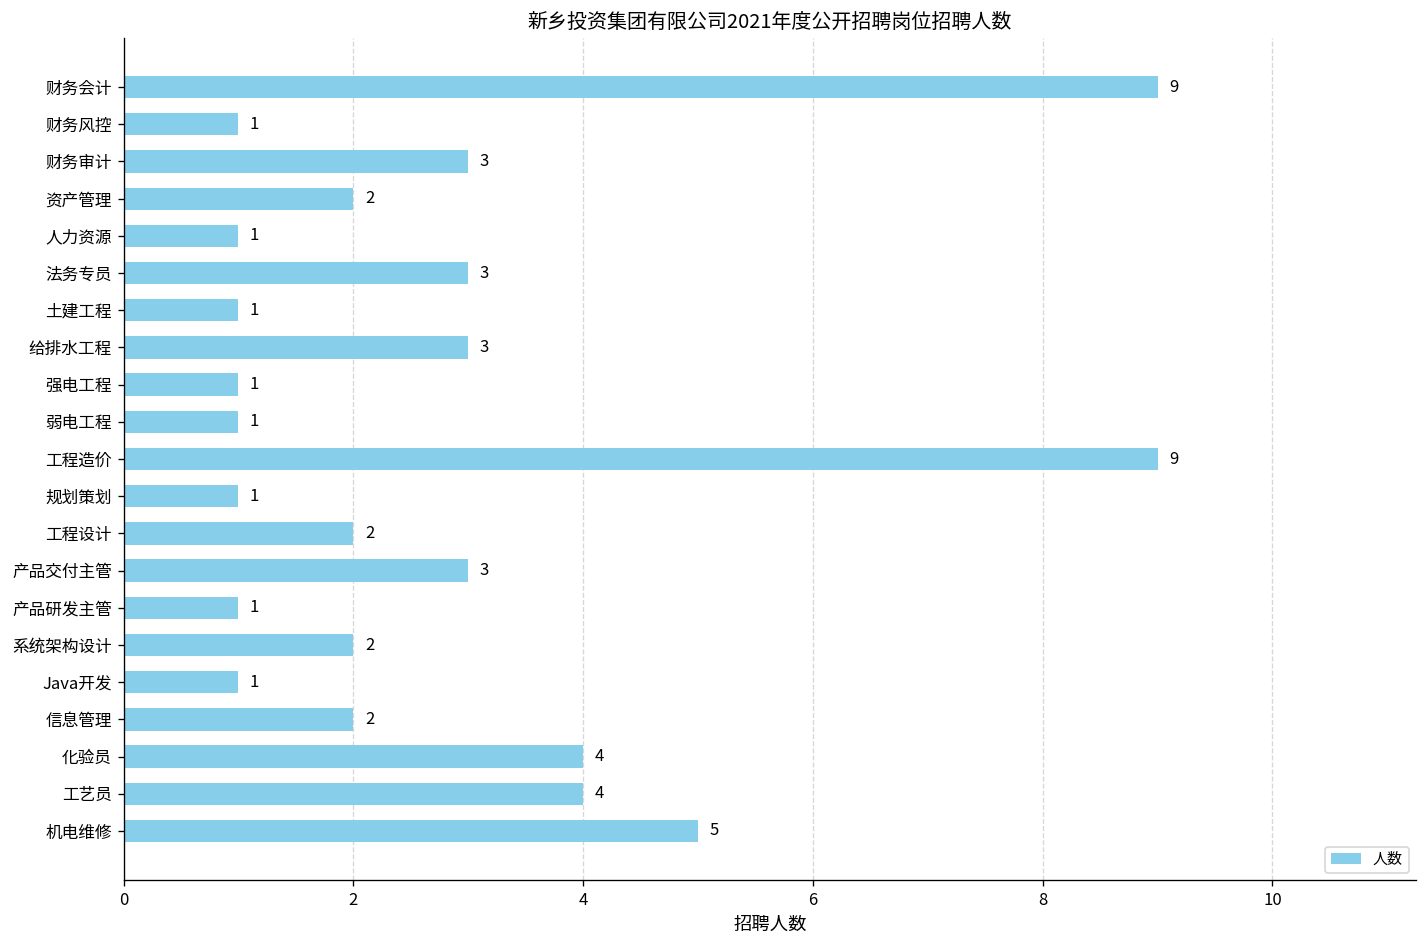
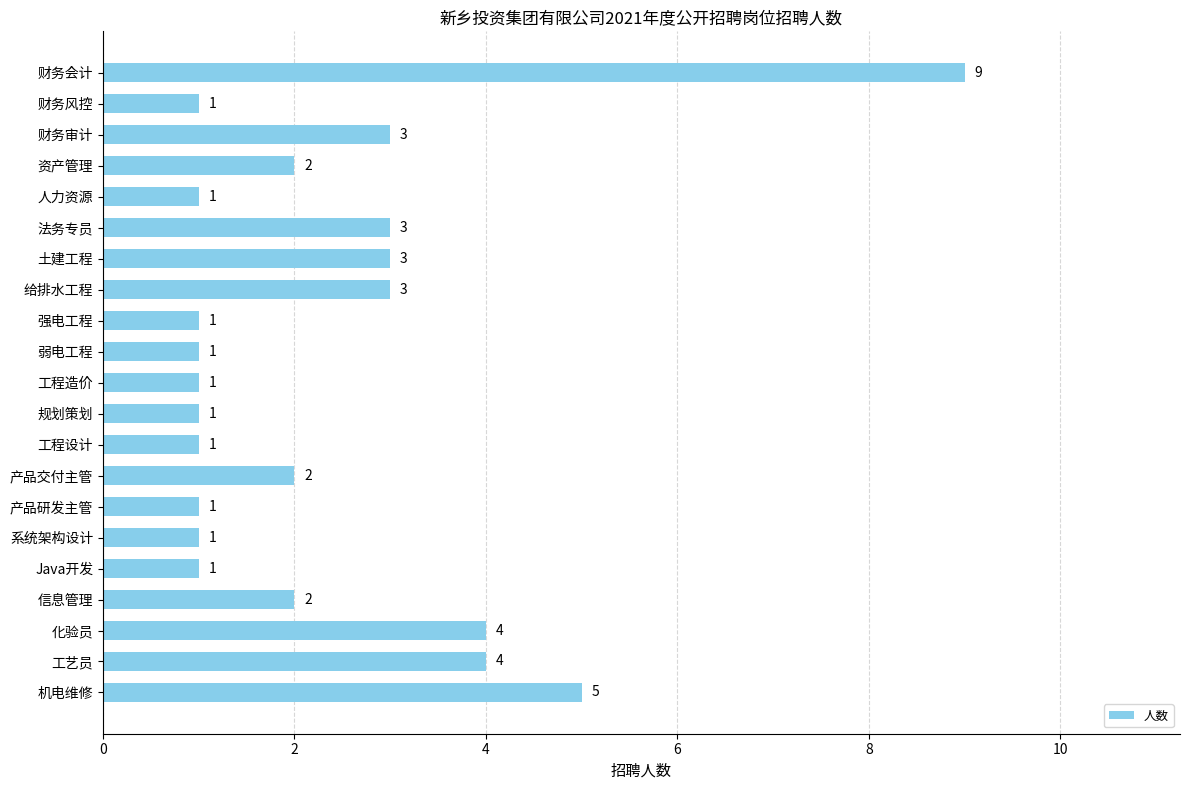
  {
    "财务会计": 9,
    "财务风控": 1,
    "财务审计": 3,
    "资产管理": 2,
    "人力资源": 1,
    "法务专员": 3,
-   "土建工程": 1,
+   "土建工程": 3,
    "给排水工程": 3,
    "强电工程": 1,
    "弱电工程": 1,
-   "工程造价": 9,
+   "工程造价": 1,
    "规划策划": 1,
-   "工程设计": 2,
-   "产品交付主管": 3,
+   "工程设计": 1,
+   "产品交付主管": 2,
    "产品研发主管": 1,
-   "系统架构设计": 2,
+   "系统架构设计": 1,
    "Java开发": 1,
    "信息管理": 2,
    "化验员": 4,
    "工艺员": 4,
    "机电维修": 5
  }
